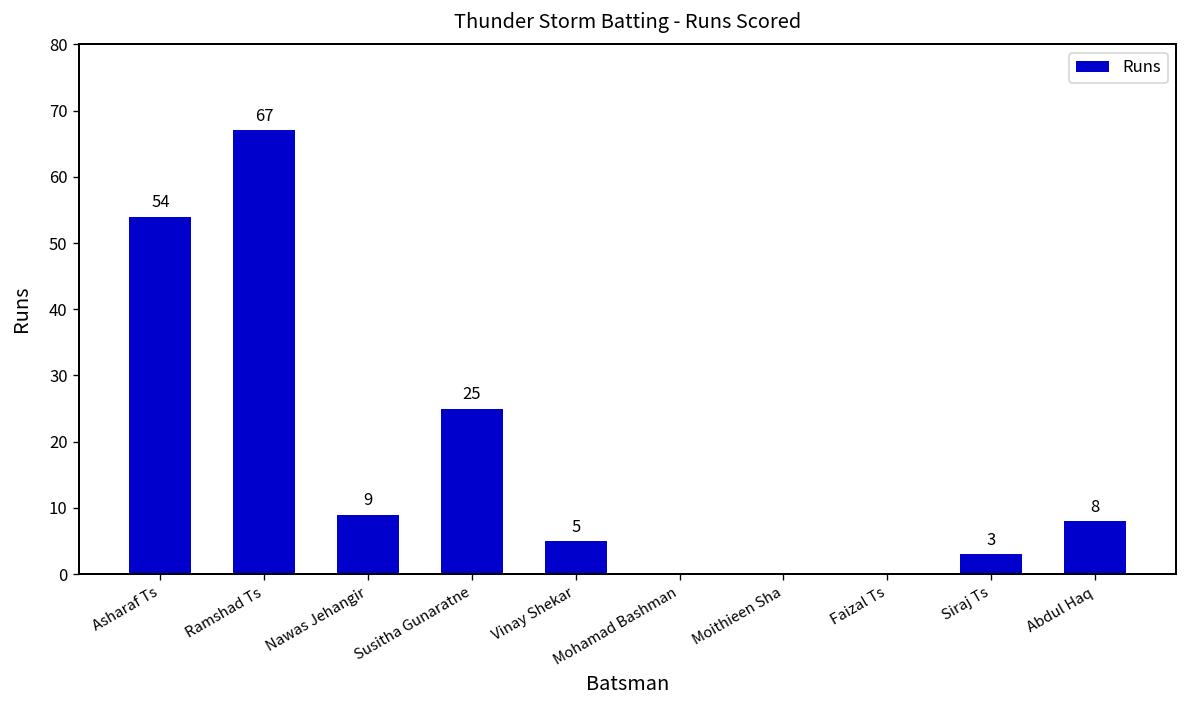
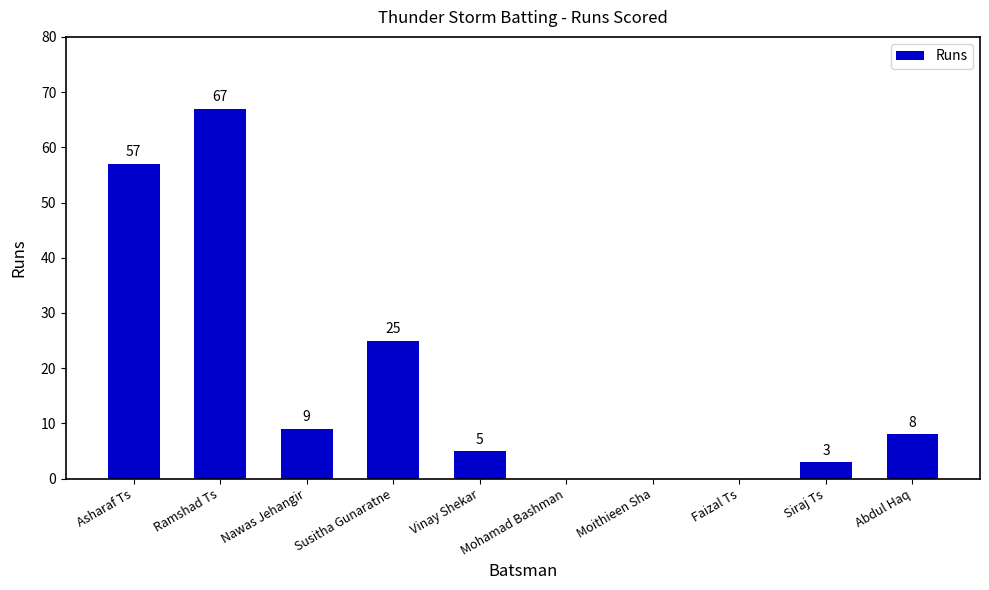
  {
-   "Asharaf Ts": 54,
+   "Asharaf Ts": 57,
    "Ramshad Ts": 67,
    "Nawas Jehangir": 9,
    "Susitha Gunaratne": 25,
    "Vinay Shekar": 5,
    "Siraj Ts": 3,
    "Abdul Haq": 8
  }
